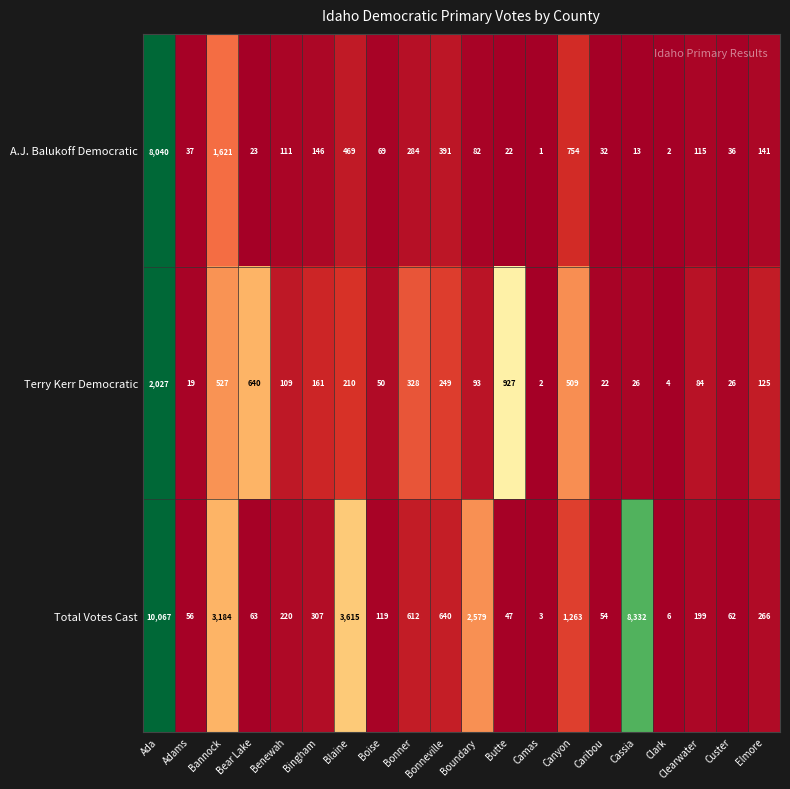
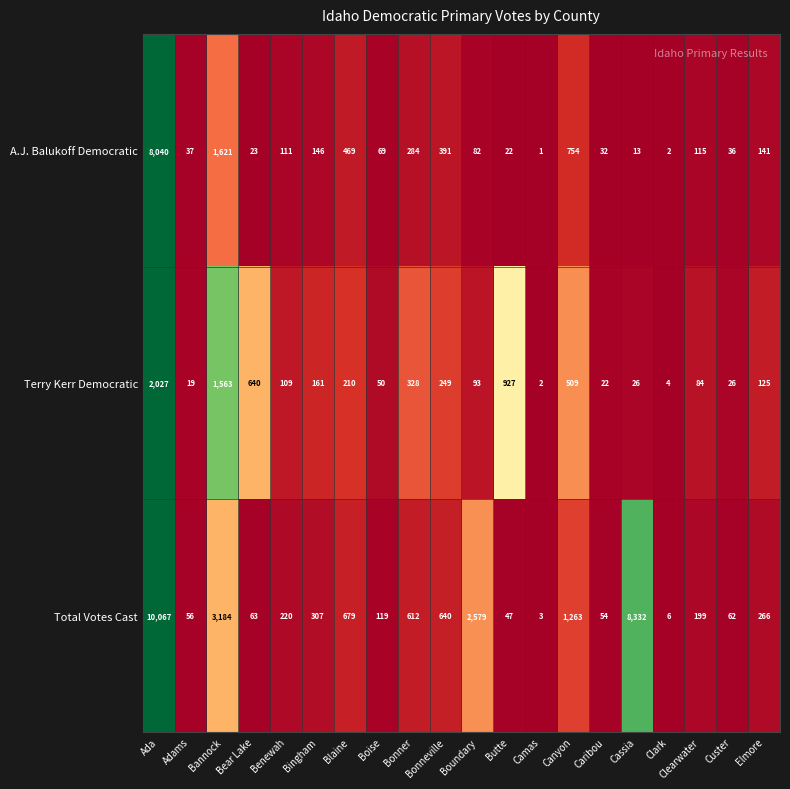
  {
    "A.J. Balukoff Democratic": {
      "Ada": "8,040",
      "Adams": "37",
      "Bannock": "1,621",
      "Bear Lake": "23",
      "Benewah": "111",
      "Bingham": "146",
      "Blaine": "469",
      "Boise": "69",
      "Bonner": "284",
      "Bonneville": "391",
      "Boundary": "82",
      "Butte": "22",
      "Camas": "1",
      "Canyon": "754",
      "Caribou": "32",
      "Cassia": "13",
      "Clark": "2",
      "Custer": "36",
      "Elmore": "141"
    },
    "Terry Kerr Democratic": {
      "Ada": "2,027",
      "Adams": "19",
-     "Bannock": "527",
+     "Bannock": "1,563",
      "Bear Lake": "640",
      "Benewah": "109",
      "Bingham": "161",
      "Blaine": "210",
      "Boise": "50",
      "Bonner": "328",
      "Bonneville": "249",
      "Boundary": "93",
      "Butte": "927",
      "Camas": "2",
      "Canyon": "509",
      "Caribou": "22",
      "Cassia": "26",
      "Clark": "4",
      "Clearwater": "84",
      "Custer": "26",
      "Elmore": "125"
    },
    "Total Votes Cast": {
      "Ada": "10,067",
      "Adams": "56",
      "Bannock": "3,184",
      "Bear Lake": "63",
      "Benewah": "220",
      "Bingham": "307",
-     "Blaine": "3,615",
+     "Blaine": "679",
      "Boise": "119",
      "Bonner": "612",
      "Bonneville": "640",
      "Boundary": "2,579",
      "Butte": "47",
      "Camas": "3",
      "Canyon": "1,263",
      "Caribou": "54",
      "Cassia": "8,332",
      "Clark": "6",
      "Clearwater": "199",
      "Custer": "62",
      "Elmore": "266"
    }
  }
